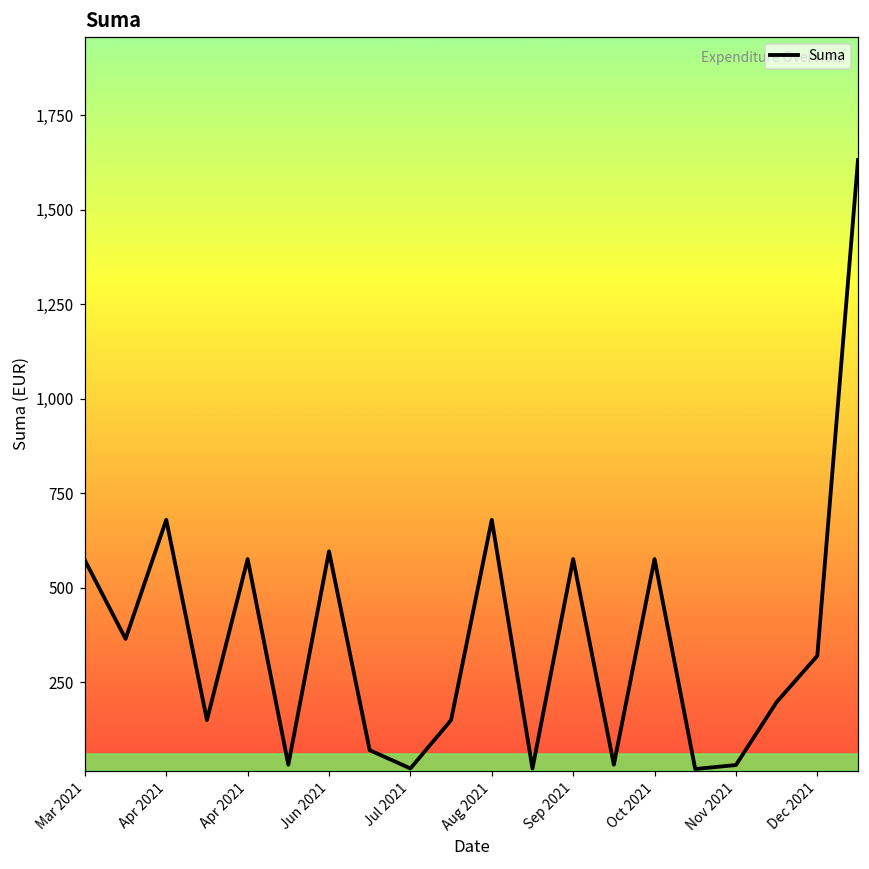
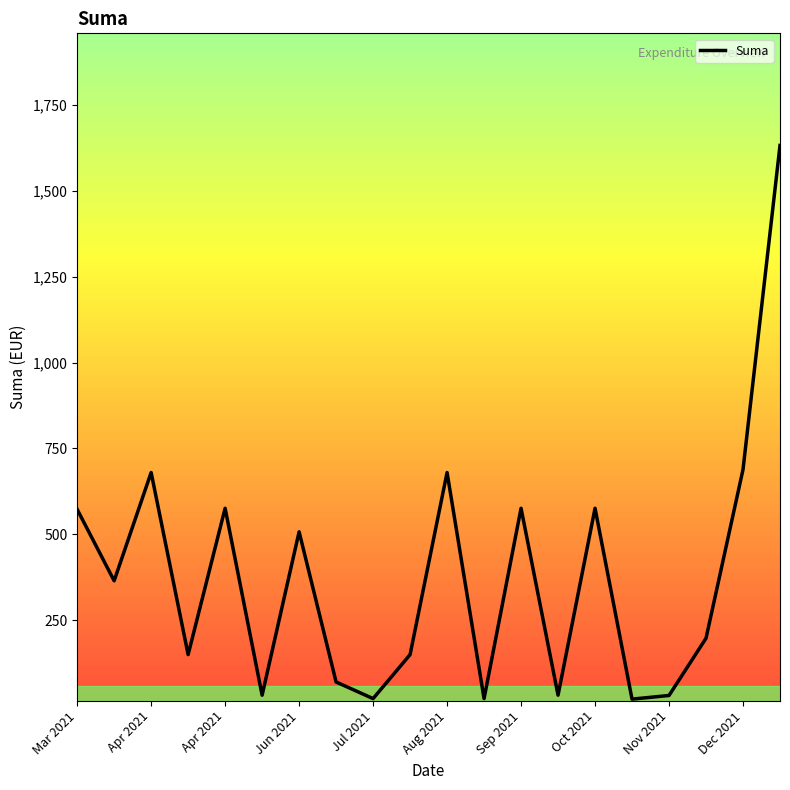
  {
    "Mar 2021": 570,
-   "Jun 2021": 600,
+   "Jun 2021": 510,
    "Aug 2021": 680,
    "Sep 2021": 580,
    "Oct 2021": 580,
-   "Dec 2021": 320
+   "Dec 2021": 690
  }
